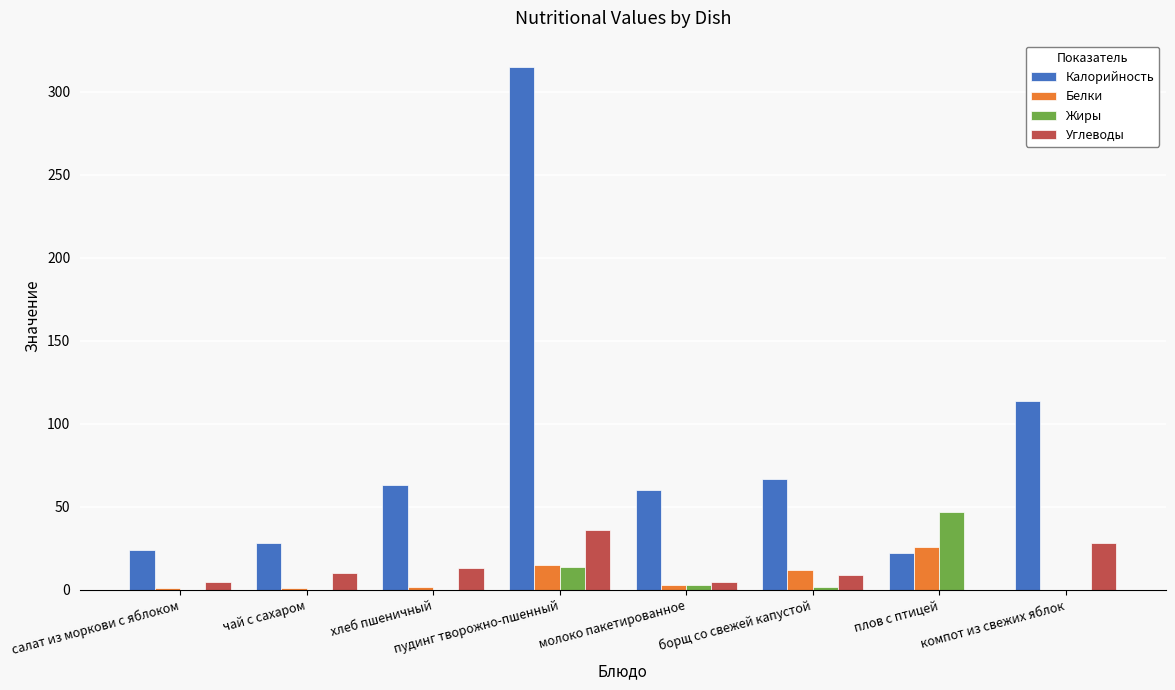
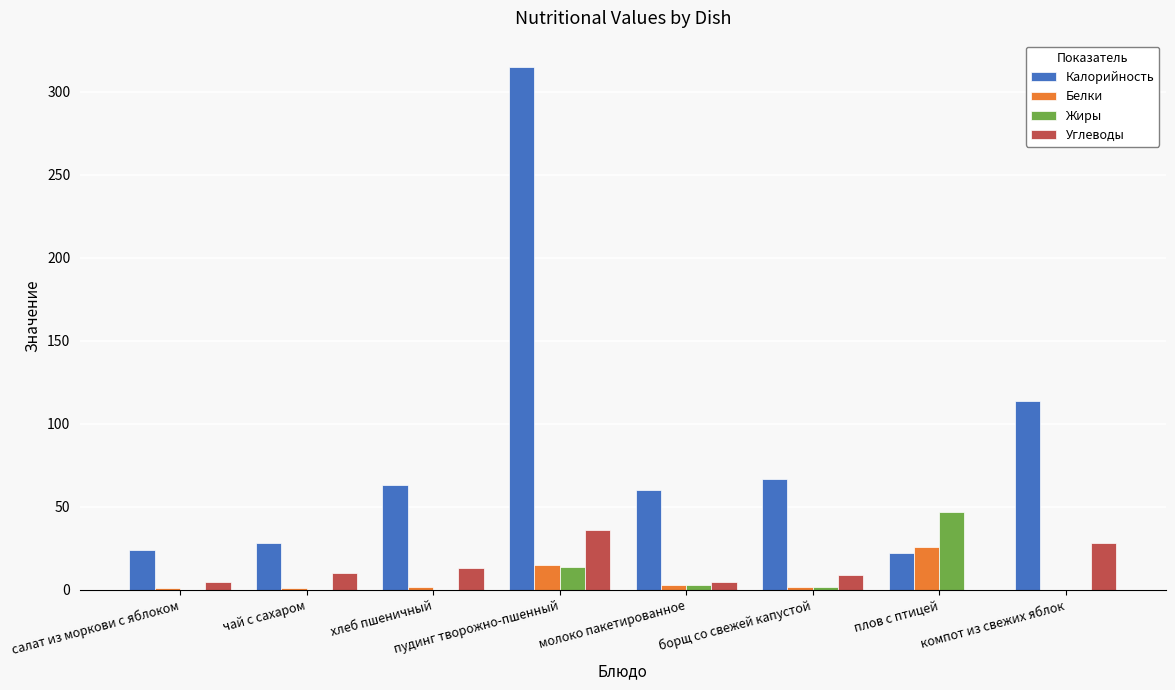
  {
    "Калорийность": {
      "салат из моркови с яблоком": 24,
      "чай с сахаром": 28,
      "хлеб пшеничный": 63,
      "пудинг творожно-пшенный": 315,
      "молоко пакетированное": 60,
      "борщ со свежей капустой": 67,
      "плов с птицей": 22,
      "компот из свежих яблок": 114
    },
    "Белки": {
      "хлеб пшеничный": 2,
      "пудинг творожно-пшенный": 15,
      "молоко пакетированное": 3,
-     "борщ со свежей капустой": 12,
+     "борщ со свежей капустой": 2,
      "плов с птицей": 26,
      "компот из свежих яблок": 0
    },
    "Жиры": {
      "салат из моркови с яблоком": 0,
      "чай с сахаром": 0,
      "хлеб пшеничный": 0,
      "пудинг творожно-пшенный": 14,
      "молоко пакетированное": 3,
      "борщ со свежей капустой": 2,
      "плов с птицей": 47,
      "компот из свежих яблок": 0
    },
    "Углеводы": {
      "салат из моркови с яблоком": 5,
      "чай с сахаром": 10,
      "хлеб пшеничный": 13,
      "пудинг творожно-пшенный": 36,
      "молоко пакетированное": 5,
      "борщ со свежей капустой": 9,
      "плов с птицей": 0,
      "компот из свежих яблок": 28
    }
  }
